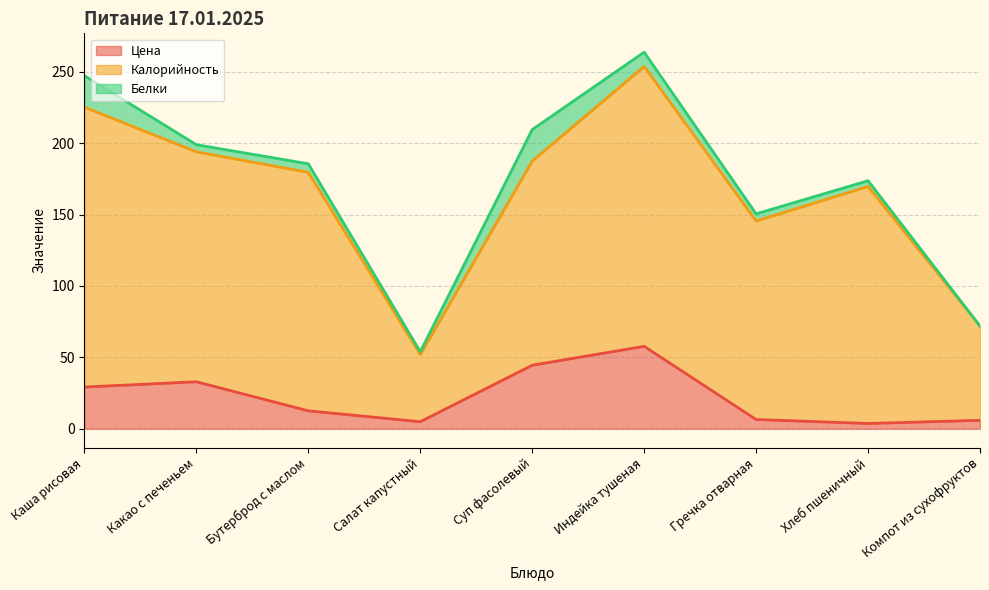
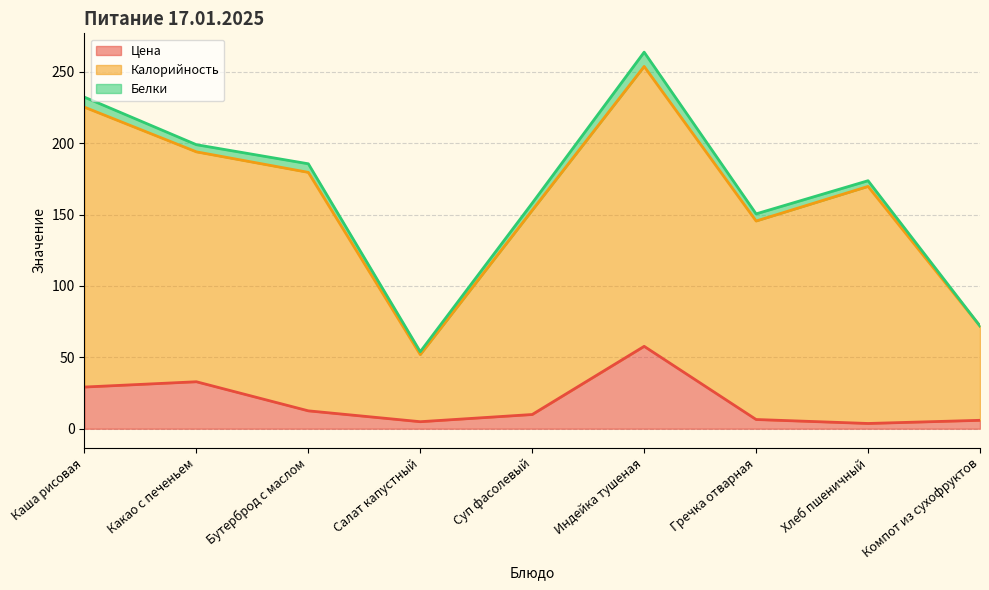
  {
    "Цена": {
      "Каша рисовая": 29,
      "Какао с печеньем": 33,
      "Бутерброд с маслом": 13,
      "Салат капустный": 5,
-     "Суп фасолевый": 44,
+     "Суп фасолевый": 10,
      "Индейка тушеная": 58,
      "Гречка отварная": 6,
      "Хлеб пшеничный": 4,
      "Компот из сухофруктов": 6
    },
    "Калорийность": {
      "Каша рисовая": 196,
      "Какао с печеньем": 161,
      "Бутерброд с маслом": 167,
      "Салат капустный": 47,
      "Суп фасолевый": 143,
      "Индейка тушеная": 196,
      "Гречка отварная": 139,
      "Хлеб пшеничный": 166
    },
    "Белки": {
-     "Каша рисовая": 22,
+     "Каша рисовая": 7,
      "Какао с печеньем": 5,
      "Бутерброд с маслом": 6,
      "Салат капустный": 2,
-     "Суп фасолевый": 22,
+     "Суп фасолевый": 5,
      "Индейка тушеная": 10,
      "Гречка отварная": 5,
      "Хлеб пшеничный": 4
    }
  }
